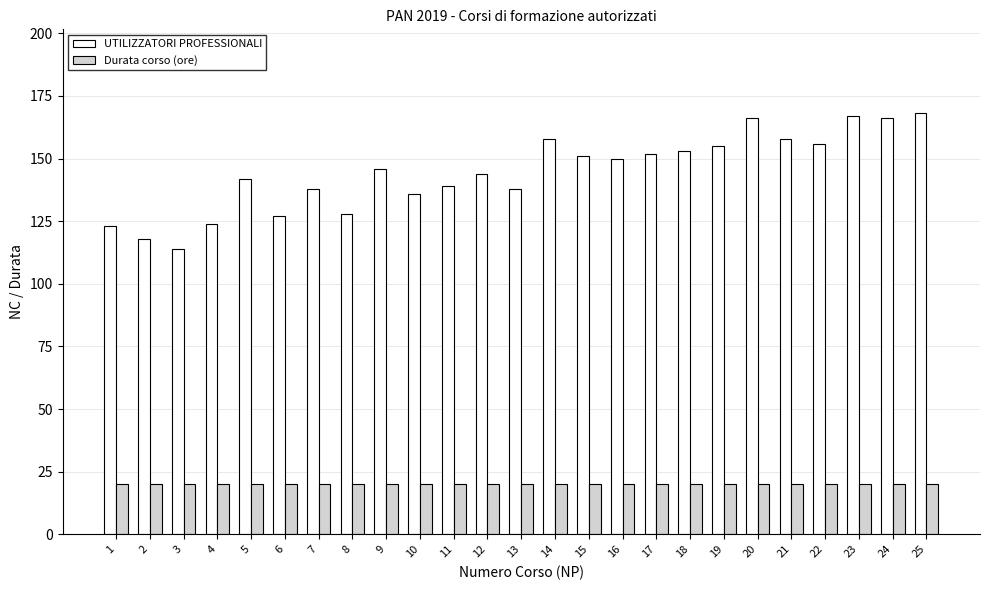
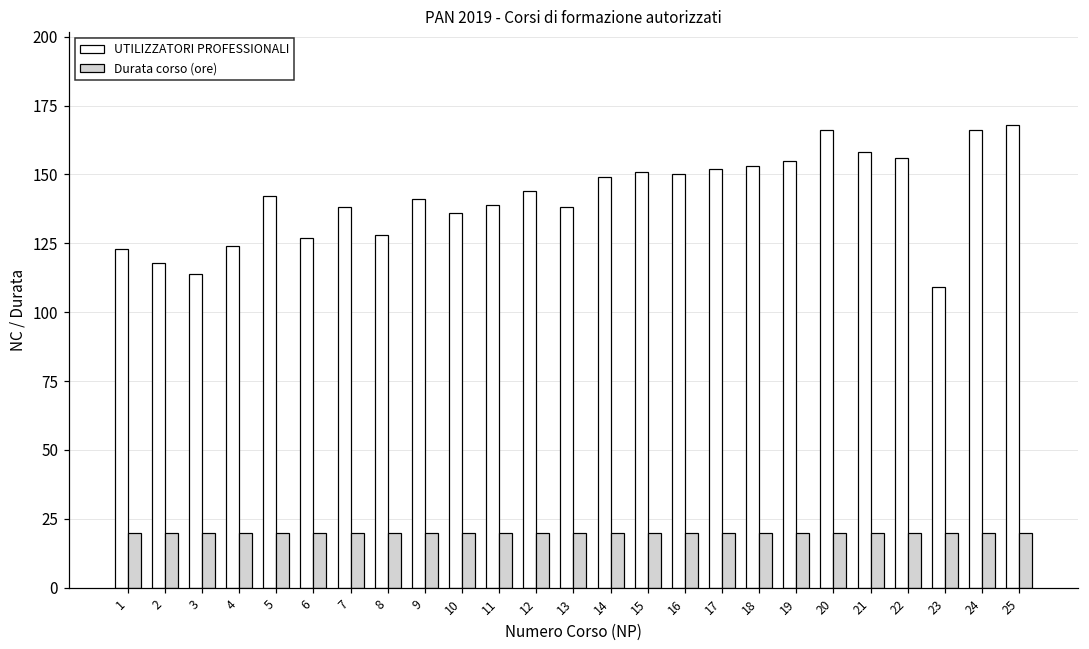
  {
    "UTILIZZATORI PROFESSIONALI": {
      "1": 123,
      "2": 118,
      "3": 114,
      "4": 124,
      "5": 142,
      "6": 127,
      "7": 138,
      "8": 128,
-     "9": 146,
+     "9": 141,
      "10": 136,
      "11": 139,
      "12": 144,
      "13": 138,
-     "14": 158,
+     "14": 149,
      "15": 151,
      "16": 150,
      "17": 152,
      "18": 153,
      "19": 155,
      "20": 166,
      "21": 158,
      "22": 156,
-     "23": 167,
+     "23": 109,
      "24": 166,
      "25": 168
    },
    "Durata corso (ore)": {
      "1": 20,
      "2": 20,
      "3": 20,
      "4": 20,
      "5": 20,
      "6": 20,
      "7": 20,
      "8": 20,
      "9": 20,
      "10": 20,
      "11": 20,
      "12": 20,
      "13": 20,
      "14": 20,
      "15": 20,
      "16": 20,
      "17": 20,
      "18": 20,
      "19": 20,
      "20": 20,
      "21": 20,
      "22": 20,
      "23": 20,
      "24": 20,
      "25": 20
    }
  }
